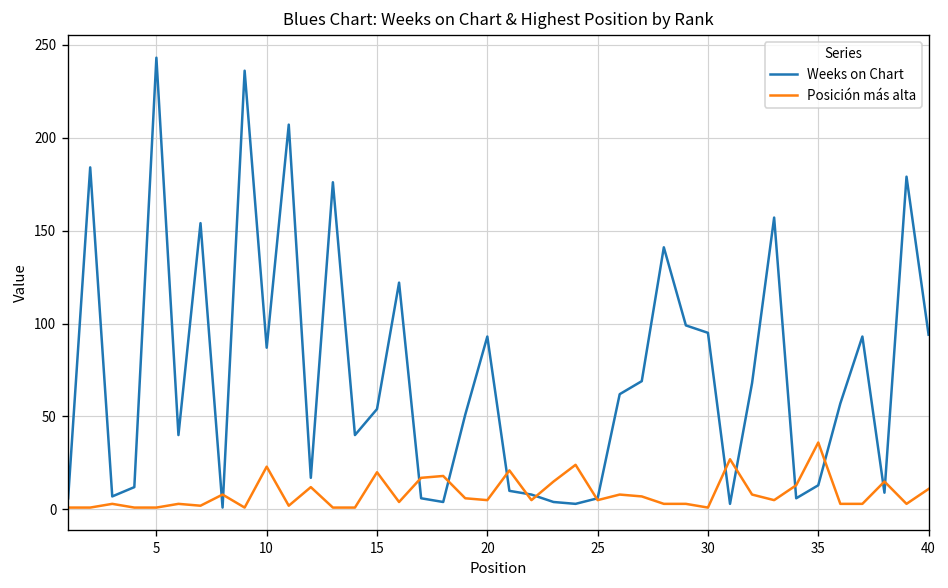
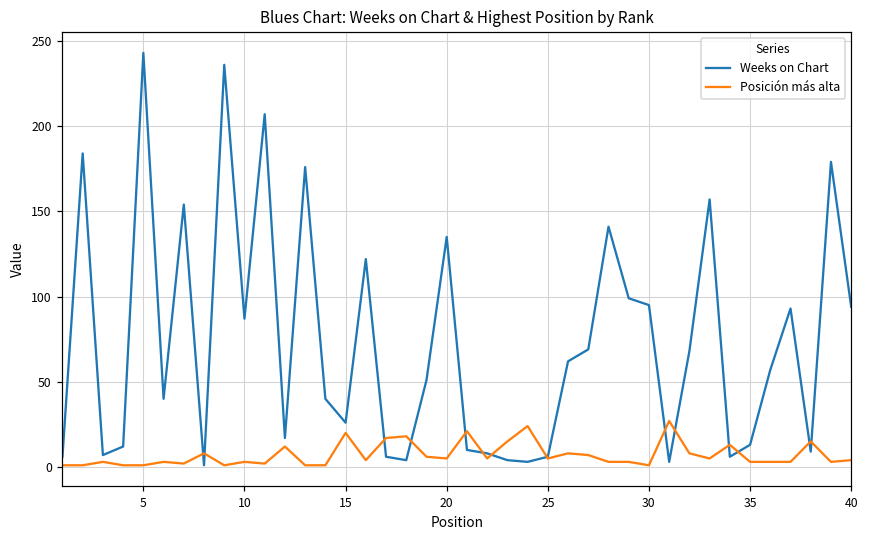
  {
    "Weeks on Chart": {
      "5": 243,
      "10": 87,
-     "15": 54,
-     "20": 93,
+     "15": 26,
+     "20": 135,
      "30": 95,
      "35": 13,
      "40": 94
    },
    "Posición más alta": {
      "5": 1,
-     "10": 23,
+     "10": 3,
      "15": 20,
      "20": 5,
      "30": 1,
-     "35": 36,
-     "40": 11
+     "35": 3,
+     "40": 4
    }
  }
